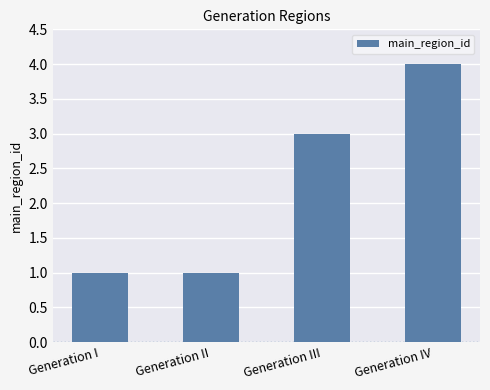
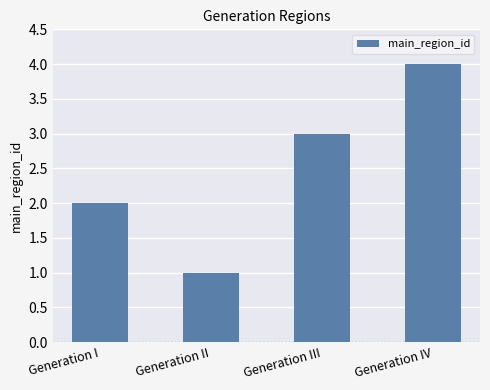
  {
-   "Generation I": 1,
+   "Generation I": 2,
    "Generation II": 1,
    "Generation III": 3,
    "Generation IV": 4
  }
